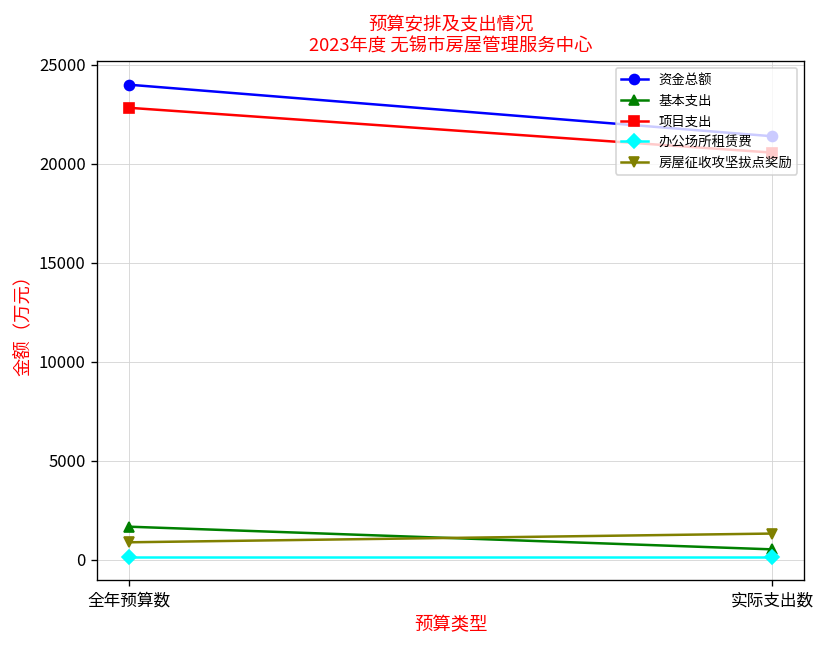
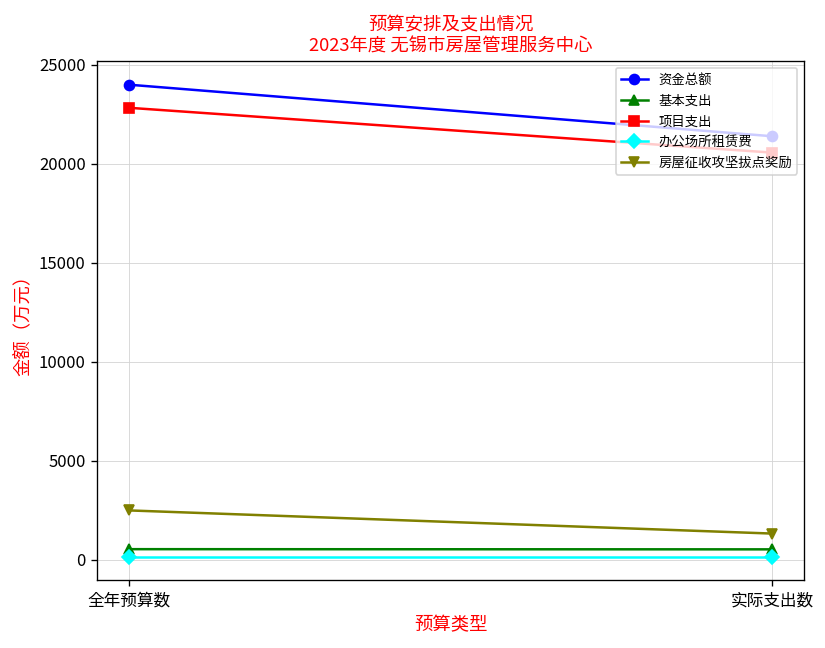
  {
    "资金总额": {
      "全年预算数": 24000
    },
    "基本支出": {
-     "全年预算数": 1700,
+     "全年预算数": 500,
      "实际支出数": 500
    },
    "项目支出": {
      "全年预算数": 22800
    },
    "办公场所租赁费": {
      "全年预算数": 200,
      "实际支出数": 200
    },
    "房屋征收攻坚拔点奖励": {
-     "全年预算数": 900,
+     "全年预算数": 2500,
      "实际支出数": 1300
    }
  }
